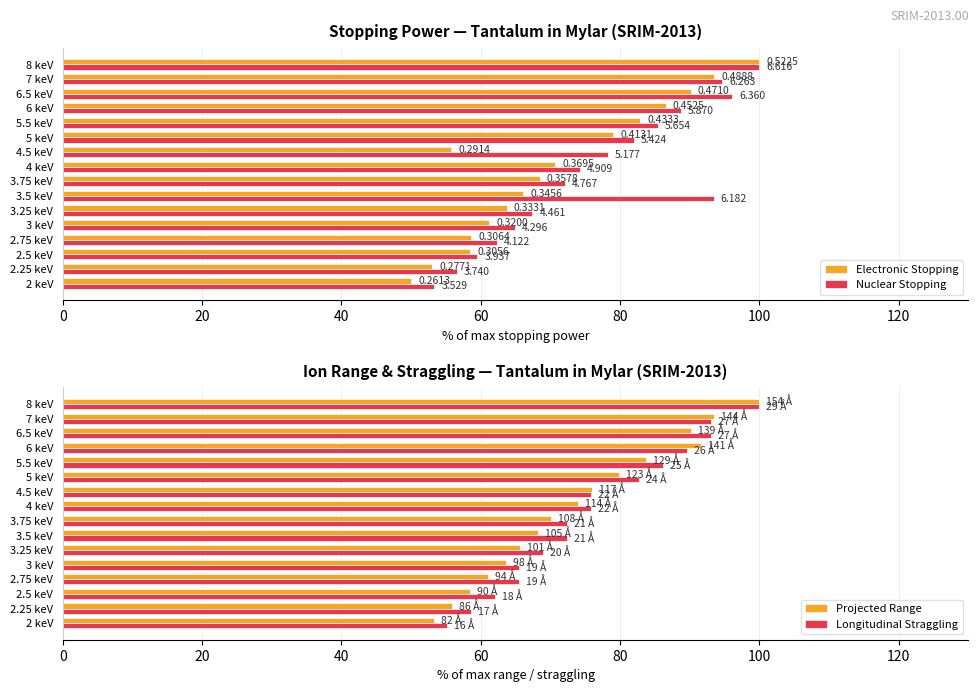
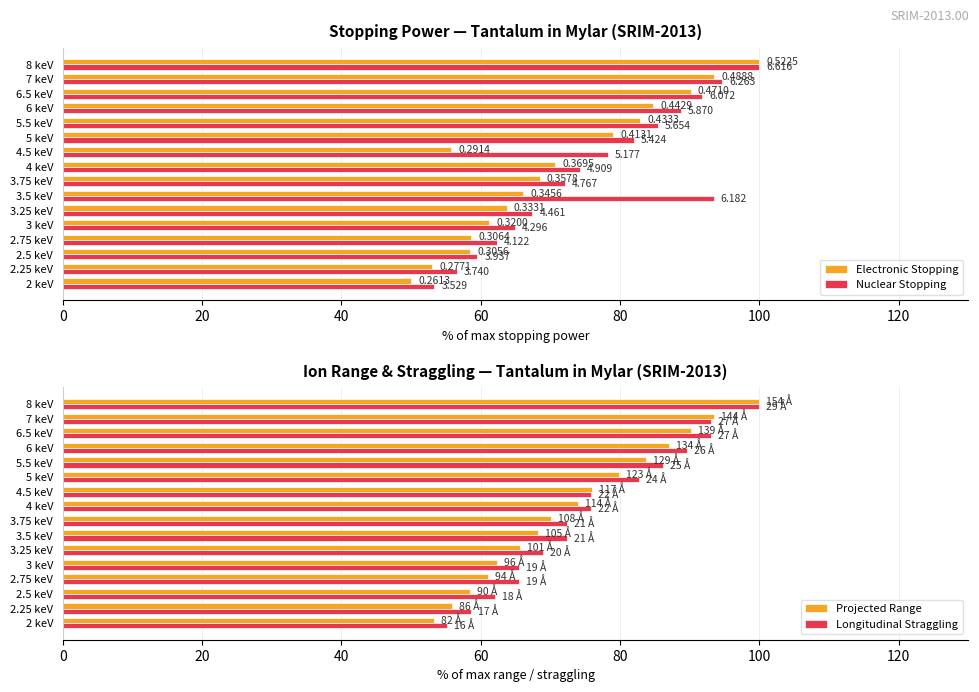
  {
    "Stopping Power — Tantalum in Mylar (SRIM-2013)": {
      "Electronic Stopping": {
-       "6 keV": 0.4525
+       "6 keV": 0.4429
      },
      "Nuclear Stopping": {
-       "6.5 keV": 6.360
+       "6.5 keV": 6.072
      }
    },
    "Ion Range & Straggling — Tantalum in Mylar (SRIM-2013)": {
      "Projected Range": {
-       "6 keV": 141,
-       "3 keV": 98
+       "6 keV": 134,
+       "3 keV": 96
      },
      "Longitudinal Straggling": {
        "7 keV": 93,
        "6 keV": 90,
        "4.5 keV": 76
      }
    }
  }
